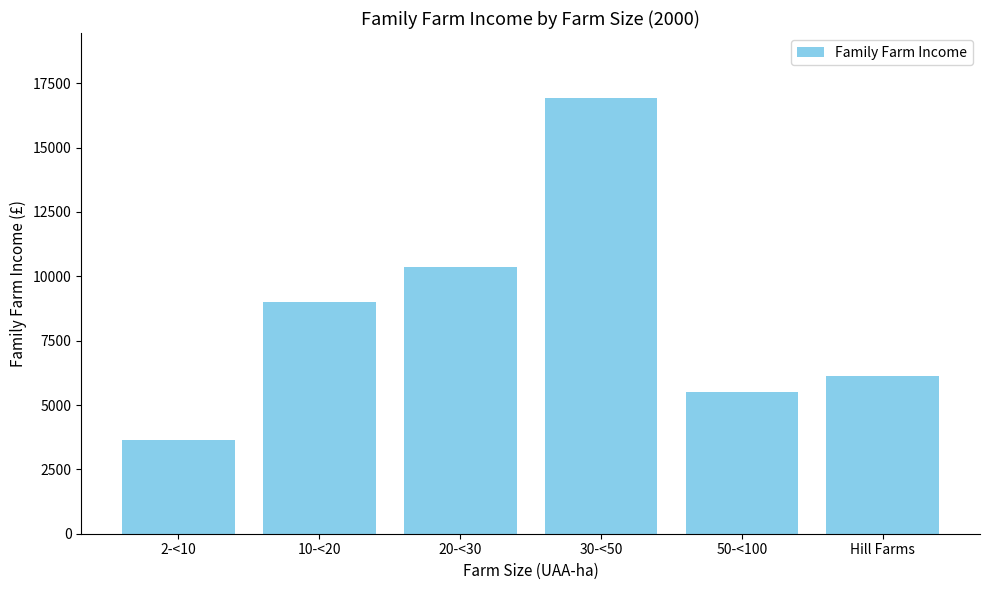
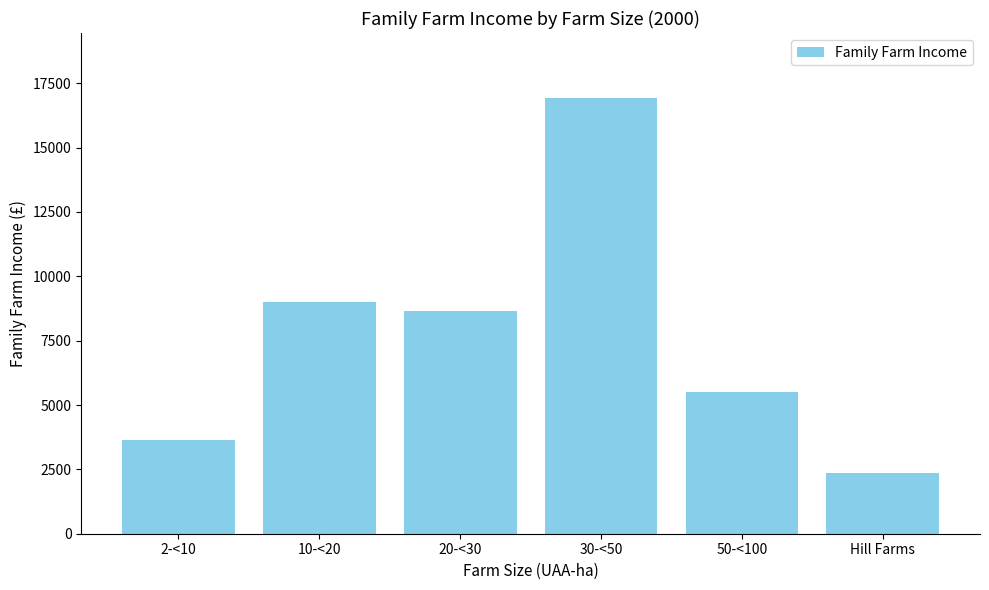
  {
    "2-<10": 3600,
    "10-<20": 9000,
-   "20-<30": 10300,
+   "20-<30": 8600,
    "30-<50": 16900,
    "50-<100": 5500,
-   "Hill Farms": 6100
+   "Hill Farms": 2400
  }
